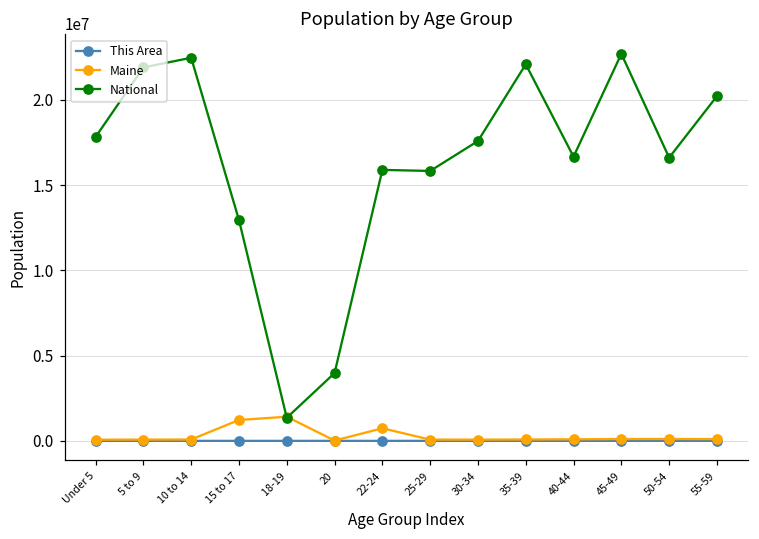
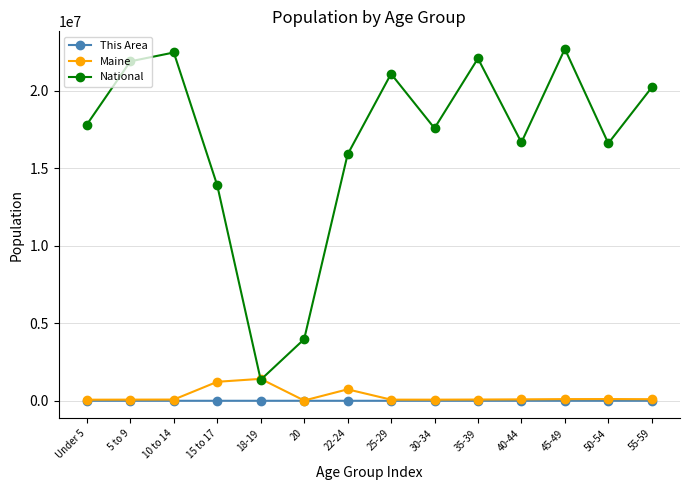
  {
    "This Area": {
      "15 to 17": 0,
      "18-19": 0,
      "22-24": 0
    },
    "Maine": {
      "15 to 17": 1200000,
      "22-24": 700000
    },
    "National": {
      "Under 5": 17800000,
      "10 to 14": 22500000,
-     "15 to 17": 13000000,
+     "15 to 17": 13900000,
      "20": 4000000,
      "22-24": 15900000,
-     "25-29": 15800000,
+     "25-29": 21100000,
      "30-34": 17600000,
      "35-39": 22100000,
      "40-44": 16700000,
      "45-49": 22700000,
      "50-54": 16600000,
      "55-59": 20200000
    }
  }
